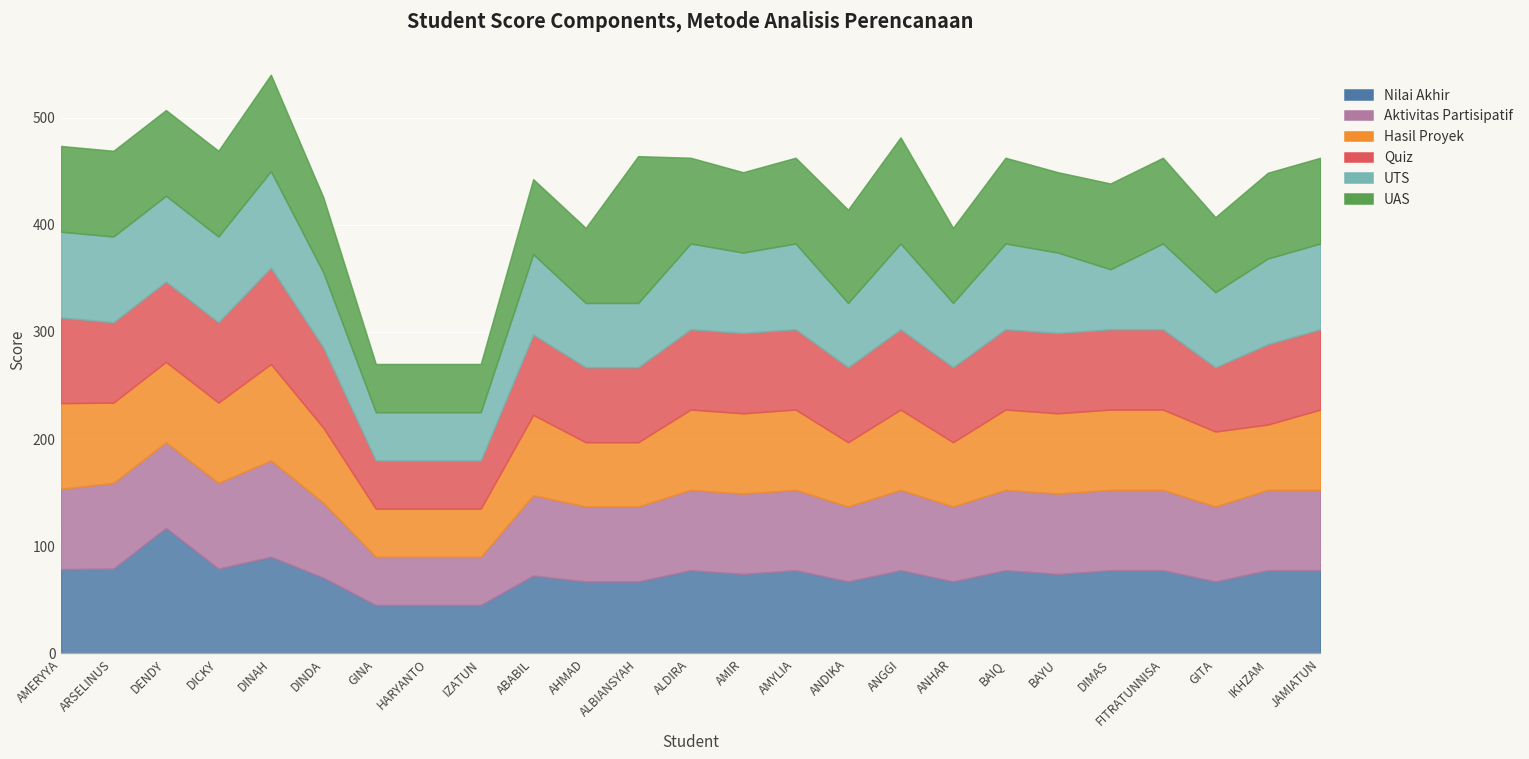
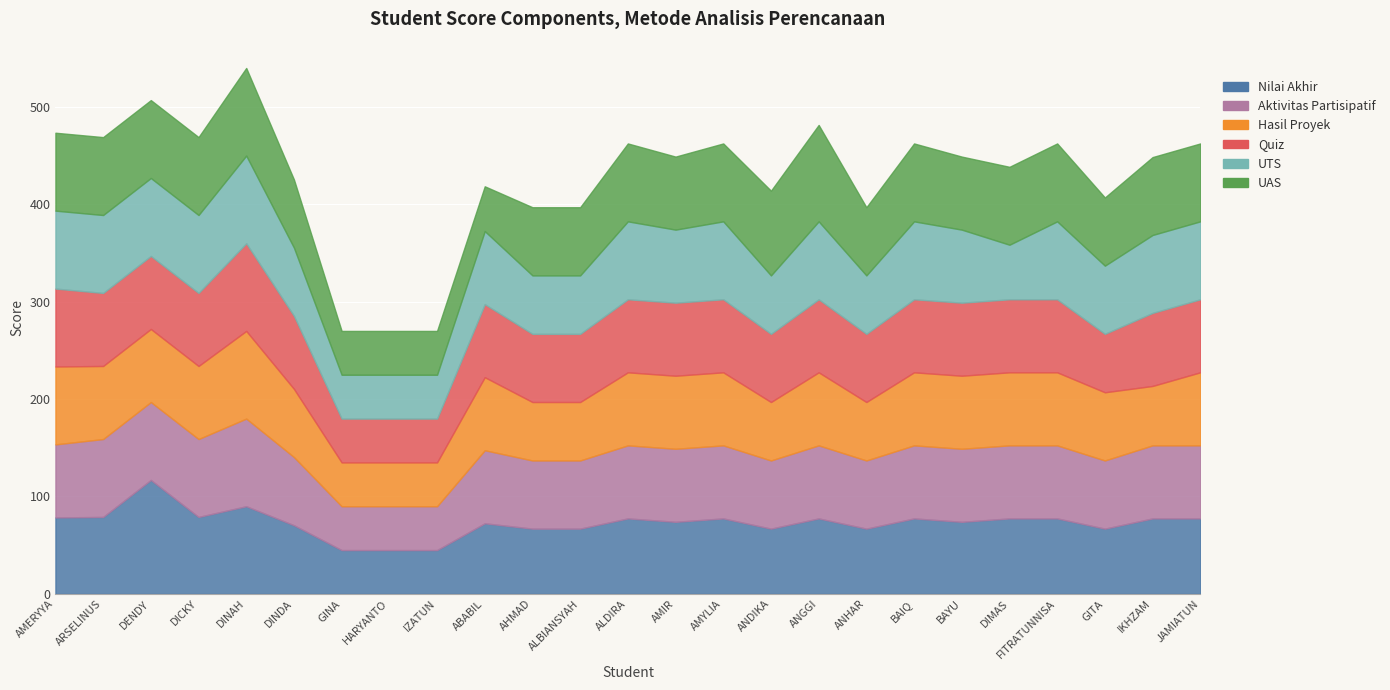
  {
    "Nilai Akhir": {
      "AMERYYA": 80,
      "ARSELINUS": 80,
      "DENDY": 120,
      "DICKY": 80,
      "DINAH": 90,
      "DINDA": 70,
      "GINA": 50,
      "HARYANTO": 50,
      "IZATUN": 50,
      "ABABIL": 70,
      "AHMAD": 70,
      "ALBIANSYAH": 70,
      "ALDIRA": 80,
      "AMIR": 70,
      "AMYLIA": 80,
      "ANDIKA": 70,
      "ANGGI": 80,
      "ANHAR": 70,
      "BAIQ": 80,
      "BAYU": 70,
      "DIMAS": 80,
      "FITRATUNNISA": 80,
      "GITA": 70,
      "IKHZAM": 80,
      "JAMIATUN": 80
    },
    "Aktivitas Partisipatif": {
      "AMERYYA": 80,
      "ARSELINUS": 80,
      "DENDY": 80,
      "DICKY": 80,
      "DINAH": 90,
      "DINDA": 70,
      "GINA": 50,
      "HARYANTO": 50,
      "IZATUN": 50,
      "ABABIL": 80,
      "AHMAD": 70,
      "ALBIANSYAH": 70,
      "ALDIRA": 80,
      "AMIR": 80,
      "AMYLIA": 80,
      "ANDIKA": 70,
      "ANGGI": 80,
      "ANHAR": 70,
      "BAIQ": 80,
      "BAYU": 80,
      "DIMAS": 80,
      "FITRATUNNISA": 80,
      "GITA": 70,
      "IKHZAM": 80,
      "JAMIATUN": 80
    },
    "Hasil Proyek": {
      "AMERYYA": 80,
      "ARSELINUS": 80,
      "DENDY": 80,
      "DICKY": 80,
      "DINAH": 90,
      "DINDA": 70,
      "GINA": 50,
      "HARYANTO": 50,
      "IZATUN": 50,
      "ABABIL": 80,
      "AHMAD": 60,
      "ALBIANSYAH": 60,
      "ALDIRA": 80,
      "AMIR": 80,
      "AMYLIA": 80,
      "ANDIKA": 60,
      "ANGGI": 80,
      "ANHAR": 60,
      "BAIQ": 80,
      "BAYU": 80,
      "DIMAS": 80,
      "FITRATUNNISA": 80,
      "GITA": 70,
      "IKHZAM": 60,
      "JAMIATUN": 80
    },
    "Quiz": {
      "AMERYYA": 80,
      "ARSELINUS": 80,
      "DENDY": 80,
      "DICKY": 80,
      "DINAH": 90,
      "DINDA": 80,
      "GINA": 50,
      "HARYANTO": 50,
      "IZATUN": 50,
      "ABABIL": 80,
      "AHMAD": 70,
      "ALBIANSYAH": 70,
      "ALDIRA": 80,
      "AMIR": 80,
      "AMYLIA": 80,
      "ANDIKA": 70,
      "ANGGI": 80,
      "ANHAR": 70,
      "BAIQ": 80,
      "BAYU": 80,
      "DIMAS": 80,
      "FITRATUNNISA": 80,
      "GITA": 60,
      "IKHZAM": 80,
      "JAMIATUN": 80
    },
    "UTS": {
      "AMERYYA": 80,
      "ARSELINUS": 80,
      "DENDY": 80,
      "DICKY": 80,
      "DINAH": 90,
      "DINDA": 70,
      "GINA": 50,
      "HARYANTO": 50,
      "IZATUN": 50,
      "ABABIL": 80,
      "AHMAD": 60,
      "ALBIANSYAH": 60,
      "ALDIRA": 80,
      "AMIR": 80,
      "AMYLIA": 80,
      "ANDIKA": 60,
      "ANGGI": 80,
      "ANHAR": 60,
      "BAIQ": 80,
      "BAYU": 80,
      "DIMAS": 60,
      "FITRATUNNISA": 80,
      "GITA": 70,
      "IKHZAM": 80,
      "JAMIATUN": 80
    },
    "UAS": {
      "AMERYYA": 80,
      "ARSELINUS": 80,
      "DENDY": 80,
      "DICKY": 80,
      "DINAH": 90,
      "DINDA": 70,
      "GINA": 50,
      "HARYANTO": 50,
      "IZATUN": 50,
-     "ABABIL": 70,
+     "ABABIL": 50,
      "AHMAD": 70,
-     "ALBIANSYAH": 140,
+     "ALBIANSYAH": 70,
      "ALDIRA": 80,
      "AMIR": 80,
      "AMYLIA": 80,
      "ANDIKA": 90,
      "ANGGI": 100,
      "ANHAR": 70,
      "BAIQ": 80,
      "BAYU": 80,
      "DIMAS": 80,
      "FITRATUNNISA": 80,
      "GITA": 70,
      "IKHZAM": 80,
      "JAMIATUN": 80
    }
  }
